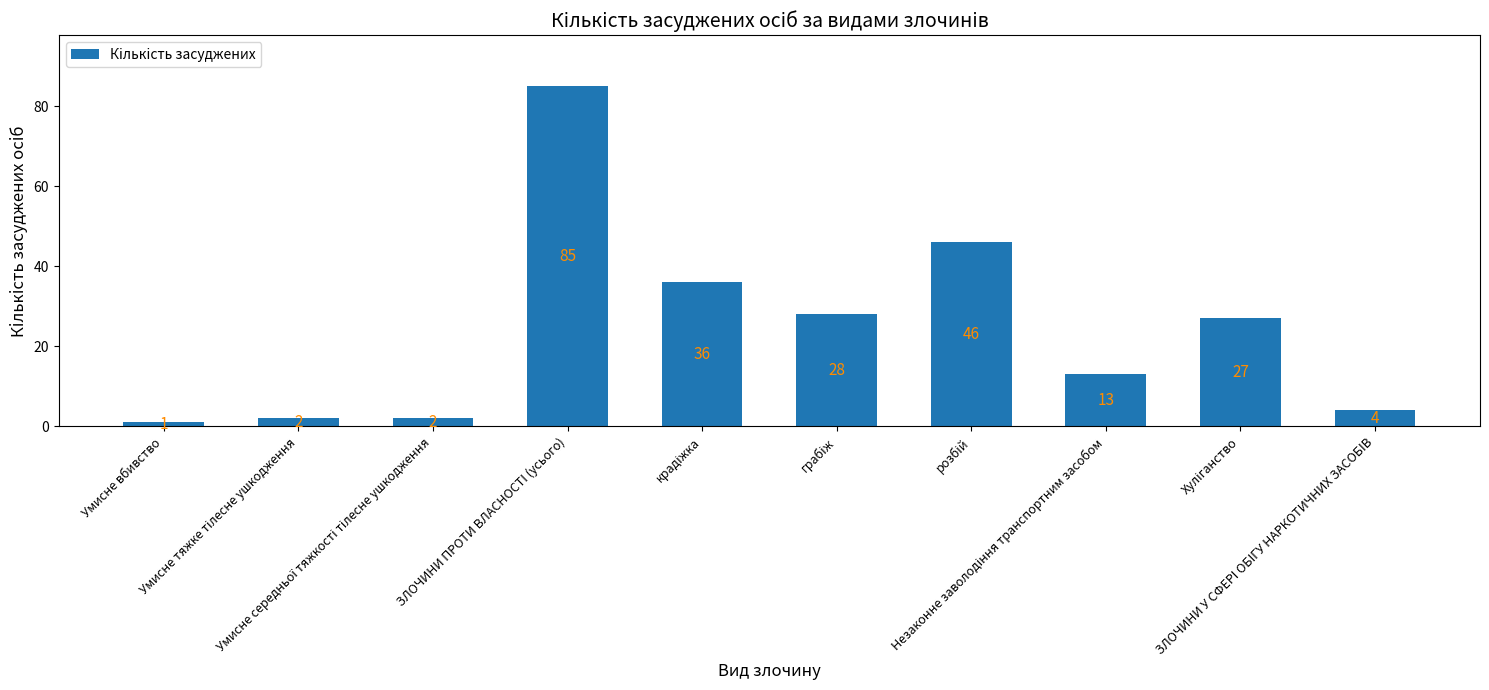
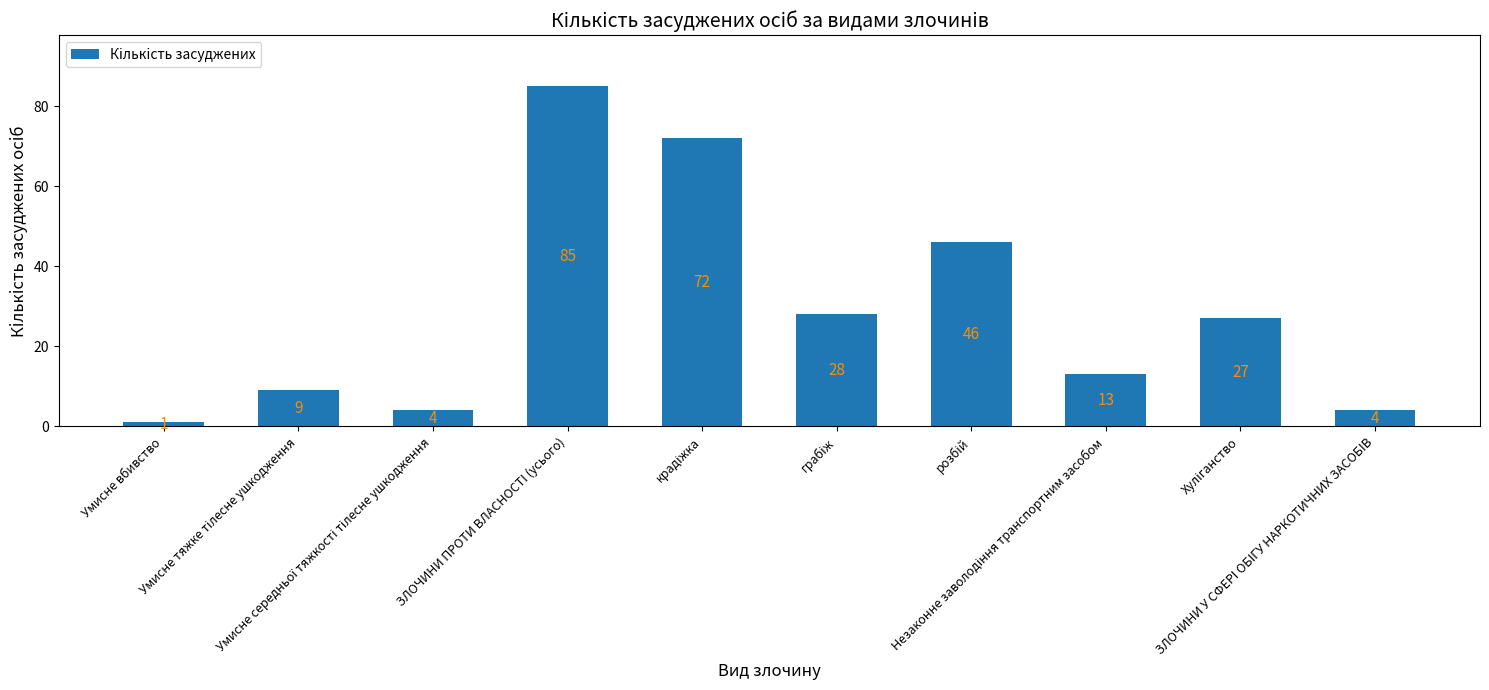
  {
    "Умисне вбивство": 1,
-   "Умисне тяжке тілесне ушкодження": 2,
-   "Умисне середньої тяжкості тілесне ушкодження": 2,
+   "Умисне тяжке тілесне ушкодження": 9,
+   "Умисне середньої тяжкості тілесне ушкодження": 4,
    "ЗЛОЧИНИ ПРОТИ ВЛАСНОСТІ (усього)": 85,
-   "крадіжка": 36,
+   "крадіжка": 72,
    "грабіж": 28,
    "розбій": 46,
    "Незаконне заволодіння транспортним засобом": 13,
    "Хуліганство": 27,
    "ЗЛОЧИНИ У СФЕРІ ОБІГУ НАРКОТИЧНИХ ЗАСОБІВ": 4
  }
